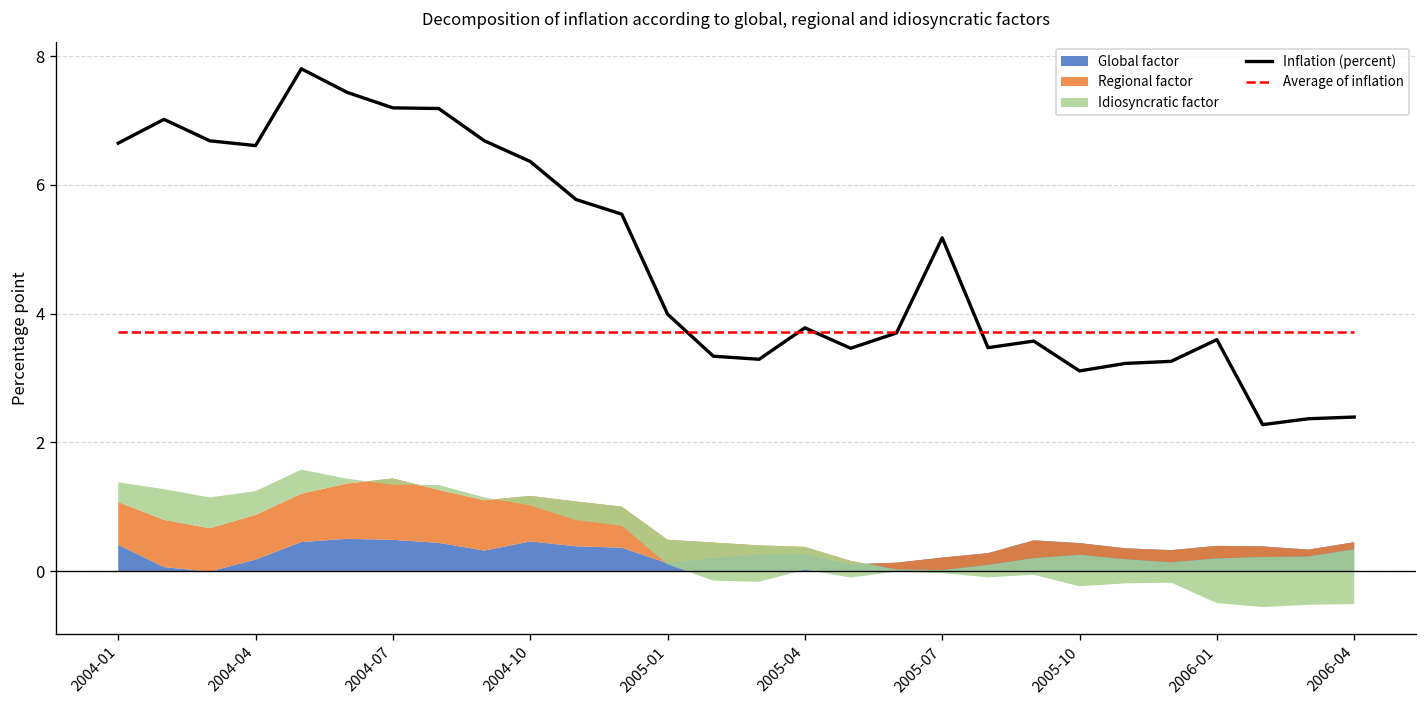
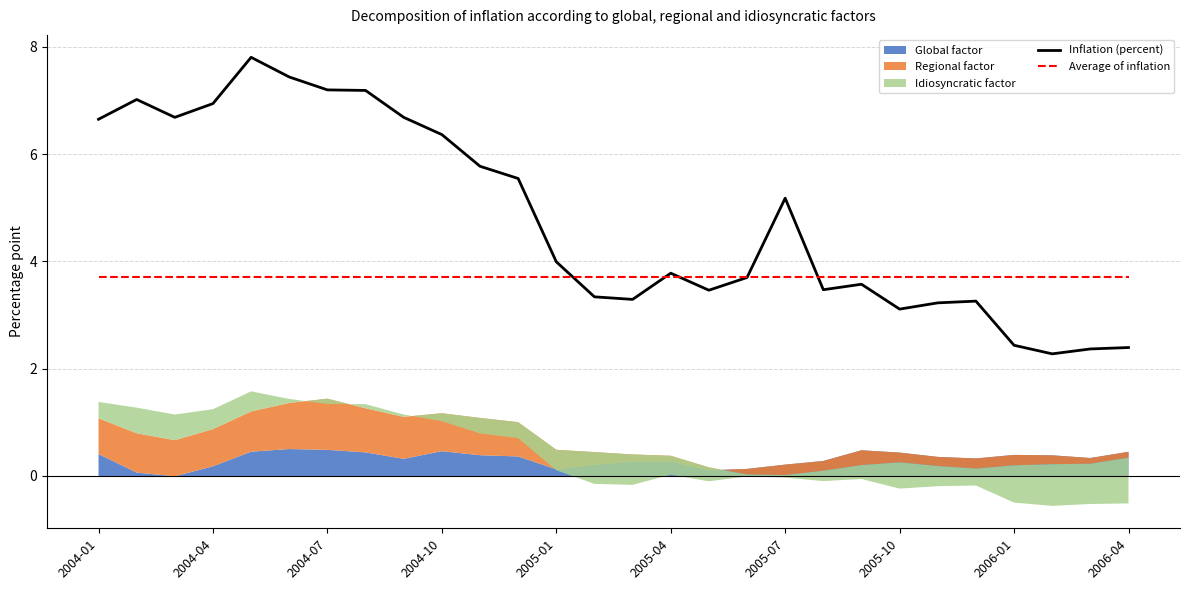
  {
    "Inflation (percent)": {
      "2004-01": 6.7,
-     "2004-04": 6.6,
+     "2004-04": 6.9,
      "2004-07": 7.2,
      "2004-10": 6.4,
      "2005-01": 4.0,
      "2005-04": 3.8,
      "2005-07": 5.2,
      "2005-10": 3.1,
-     "2006-01": 3.6,
+     "2006-01": 2.4,
      "2006-04": 2.4
    },
    "Global factor": {
      "2004-01": 0.4,
      "2004-04": 0.2,
      "2004-07": 0.5,
      "2004-10": 0.5,
      "2005-01": 0.1,
      "2005-04": 0.3
    },
    "Average of inflation": {
      "2004-01": 3.7,
      "2004-04": 3.7,
      "2004-07": 3.7,
      "2004-10": 3.7,
      "2005-01": 3.7,
      "2005-04": 3.7,
      "2005-07": 3.7,
      "2005-10": 3.7,
      "2006-01": 3.7,
      "2006-04": 3.7
    },
    "Regional factor": {
      "2004-01": 0.7,
      "2004-04": 0.7
    },
    "Idiosyncratic factor": {
      "2004-01": 0.3,
      "2004-04": 0.4
    }
  }
